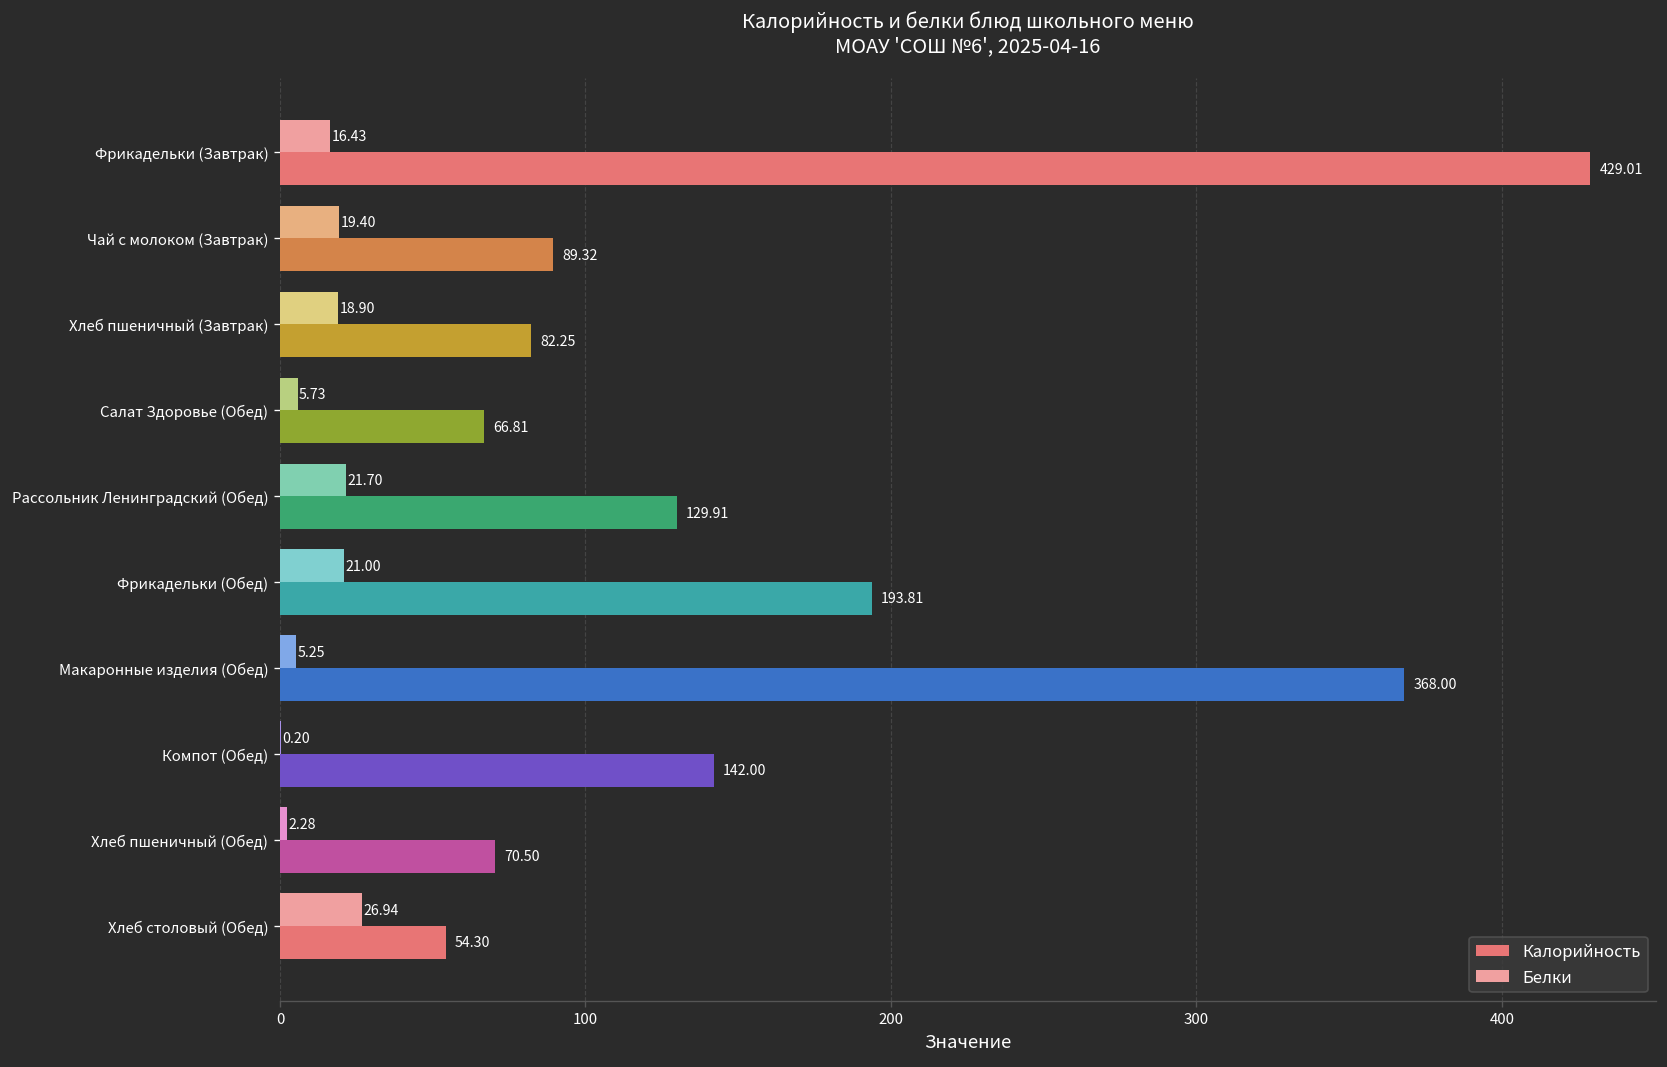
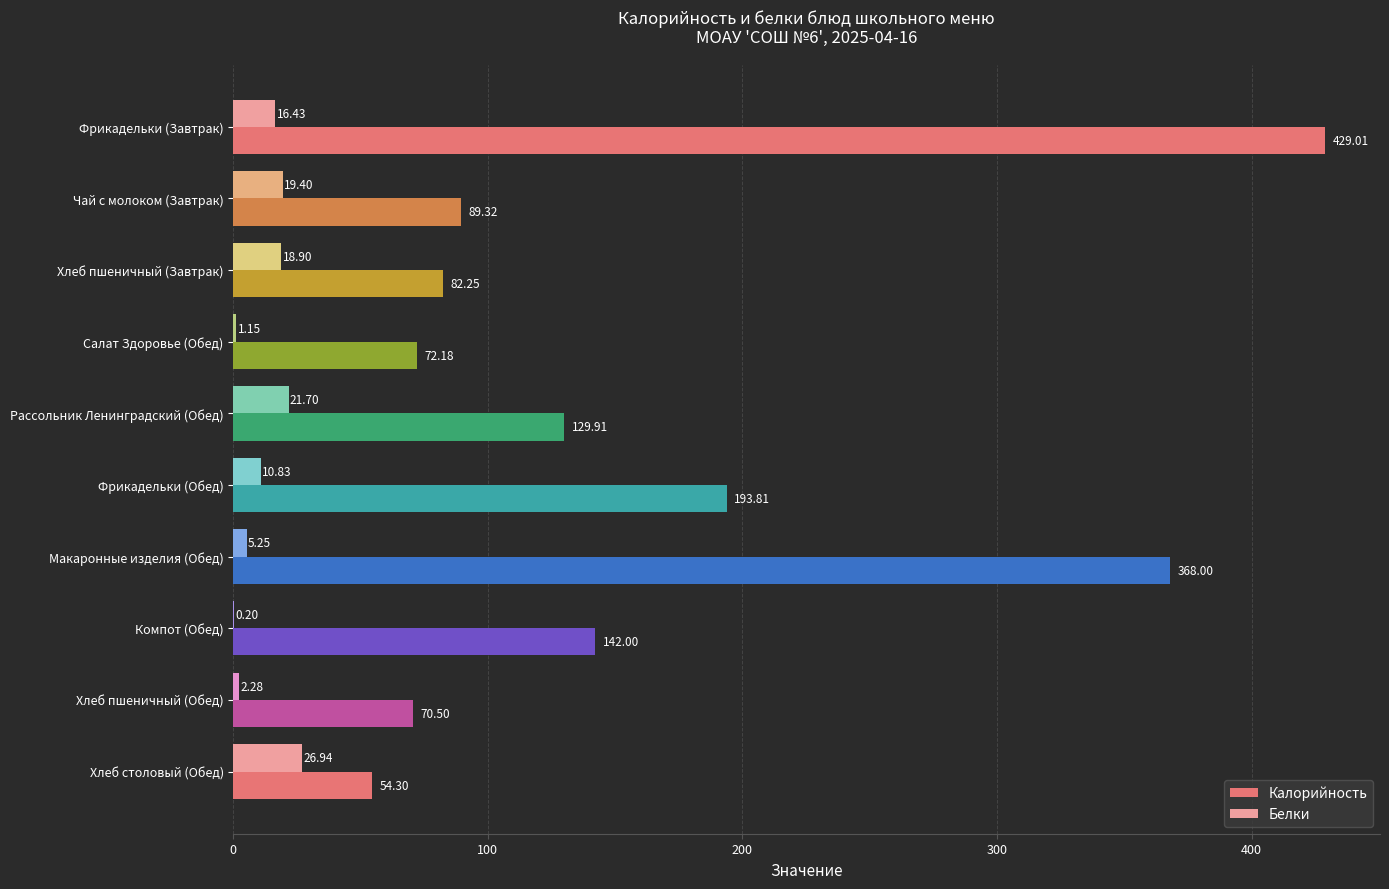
  {
    "Калорийность": {
      "Фрикадельки (Завтрак)": 429.01,
      "Чай с молоком (Завтрак)": 89.32,
      "Хлеб пшеничный (Завтрак)": 82.25,
-     "Салат Здоровье (Обед)": 66.81,
+     "Салат Здоровье (Обед)": 72.18,
      "Рассольник Ленинградский (Обед)": 129.91,
      "Фрикадельки (Обед)": 193.81,
      "Макаронные изделия (Обед)": 368.00,
      "Компот (Обед)": 142.00,
      "Хлеб пшеничный (Обед)": 70.50,
      "Хлеб столовый (Обед)": 54.30
    },
    "Белки": {
      "Фрикадельки (Завтрак)": 16.43,
      "Чай с молоком (Завтрак)": 19.40,
      "Хлеб пшеничный (Завтрак)": 18.90,
-     "Салат Здоровье (Обед)": 5.73,
+     "Салат Здоровье (Обед)": 1.15,
      "Рассольник Ленинградский (Обед)": 21.70,
-     "Фрикадельки (Обед)": 21.00,
+     "Фрикадельки (Обед)": 10.83,
      "Макаронные изделия (Обед)": 5.25,
      "Компот (Обед)": 0.20,
      "Хлеб пшеничный (Обед)": 2.28,
      "Хлеб столовый (Обед)": 26.94
    }
  }
